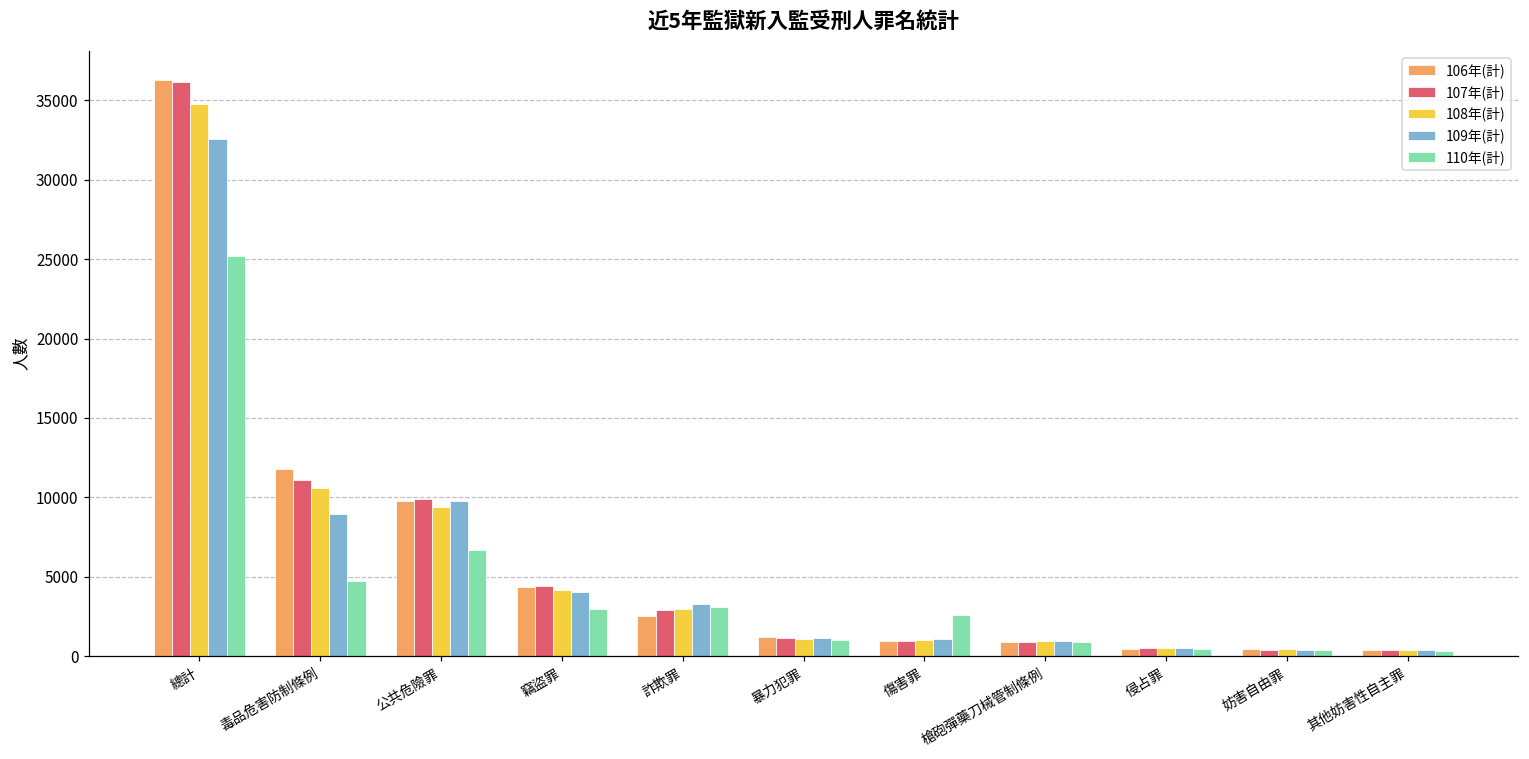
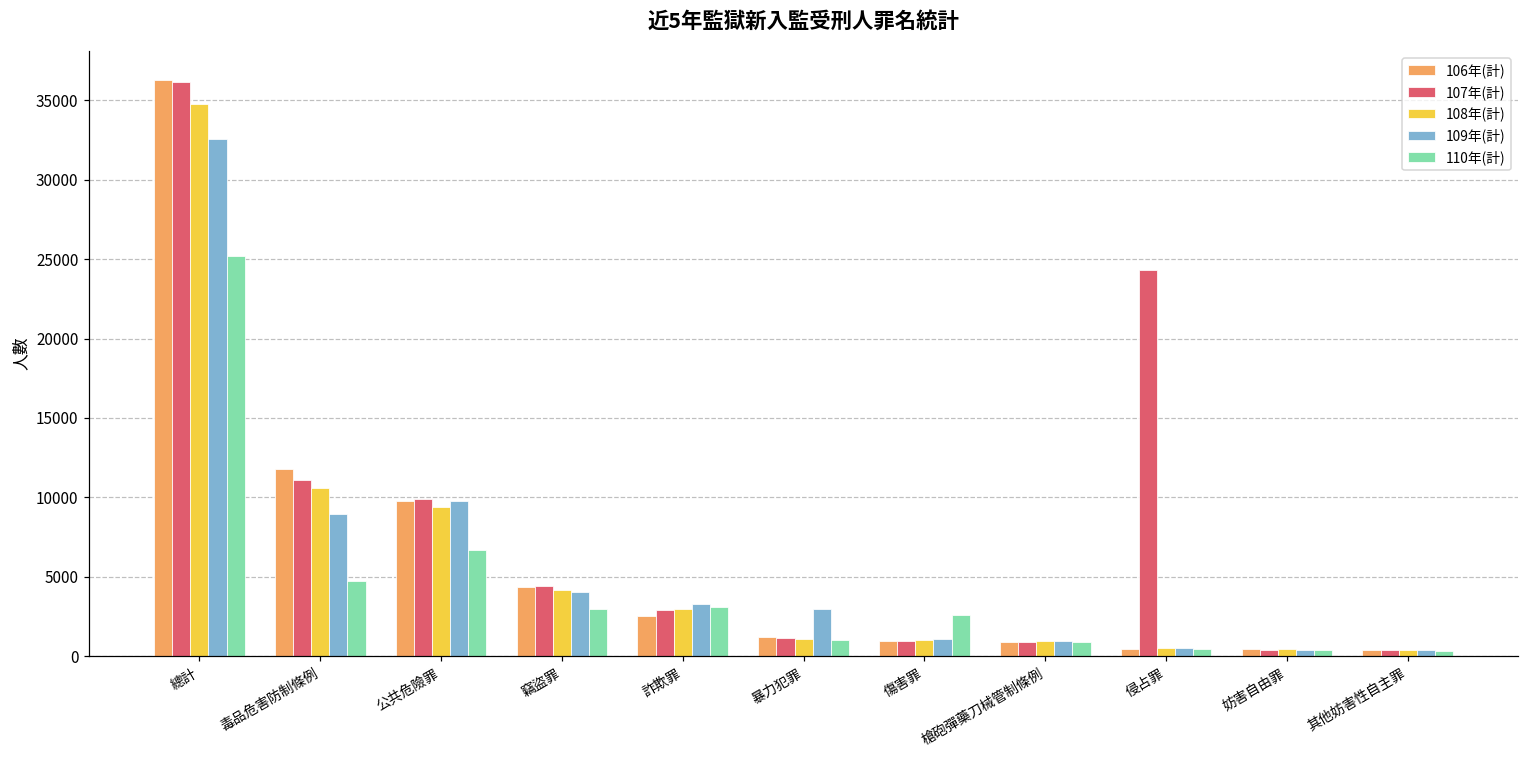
  {
    "107年(計)": {
      "總計": 36200,
      "毒品危害防制條例": 11100,
      "公共危險罪": 9900,
      "竊盜罪": 4400,
      "詐欺罪": 2900,
      "暴力犯罪": 1200,
      "傷害罪": 1000,
      "槍砲彈藥刀械管制條例": 900,
-     "侵占罪": 500,
+     "侵占罪": 24300,
      "妨害自由罪": 400,
      "其他妨害性自主罪": 400
    },
    "109年(計)": {
      "總計": 32500,
      "毒品危害防制條例": 9000,
      "公共危險罪": 9800,
      "竊盜罪": 4100,
      "詐欺罪": 3300,
-     "暴力犯罪": 1100,
+     "暴力犯罪": 3000,
      "傷害罪": 1100,
      "槍砲彈藥刀械管制條例": 900,
      "侵占罪": 500,
      "妨害自由罪": 400,
      "其他妨害性自主罪": 400
    },
    "110年(計)": {
      "總計": 25200,
      "毒品危害防制條例": 4700,
      "公共危險罪": 6700,
      "竊盜罪": 3000,
      "詐欺罪": 3100,
      "暴力犯罪": 1000,
      "傷害罪": 2600,
      "槍砲彈藥刀械管制條例": 900,
      "侵占罪": 400,
      "妨害自由罪": 400,
      "其他妨害性自主罪": 300
    }
  }
